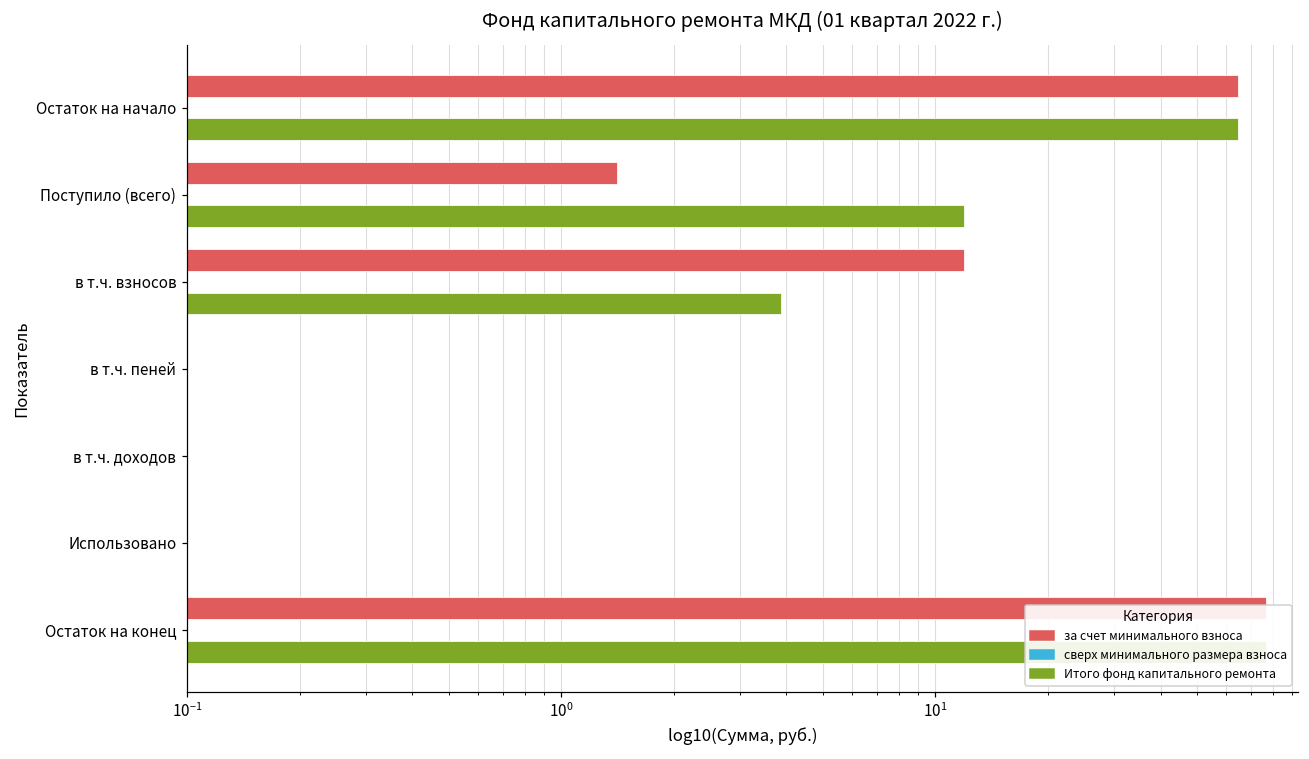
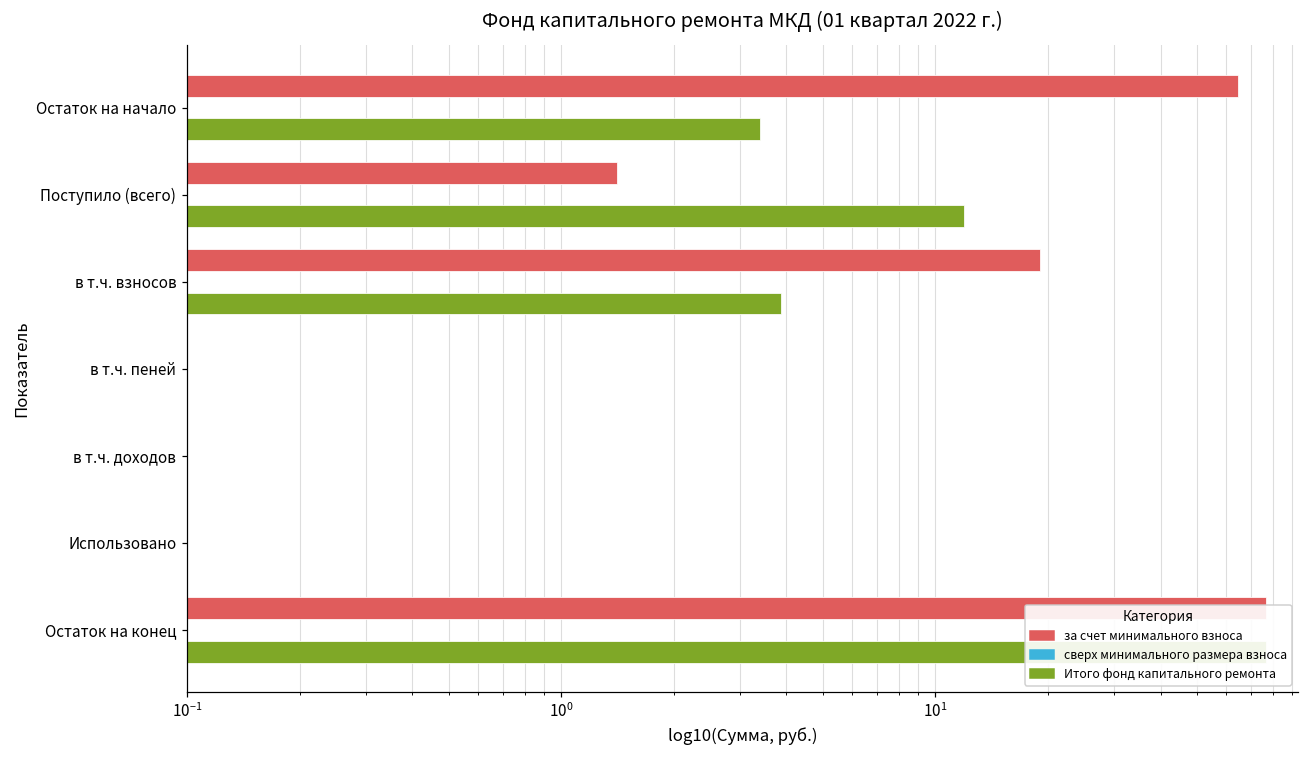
  {
    "за счет минимального взноса": {
      "Остаток на начало": 64,
      "Поступило (всего)": 1.4,
-     "в т.ч. взносов": 12.0,
+     "в т.ч. взносов": 19,
      "Остаток на конец": 76
    },
    "Итого фонд капитального ремонта": {
-     "Остаток на начало": 64,
+     "Остаток на начало": 3.4,
      "Поступило (всего)": 12.0,
      "в т.ч. взносов": 3.9
    }
  }
